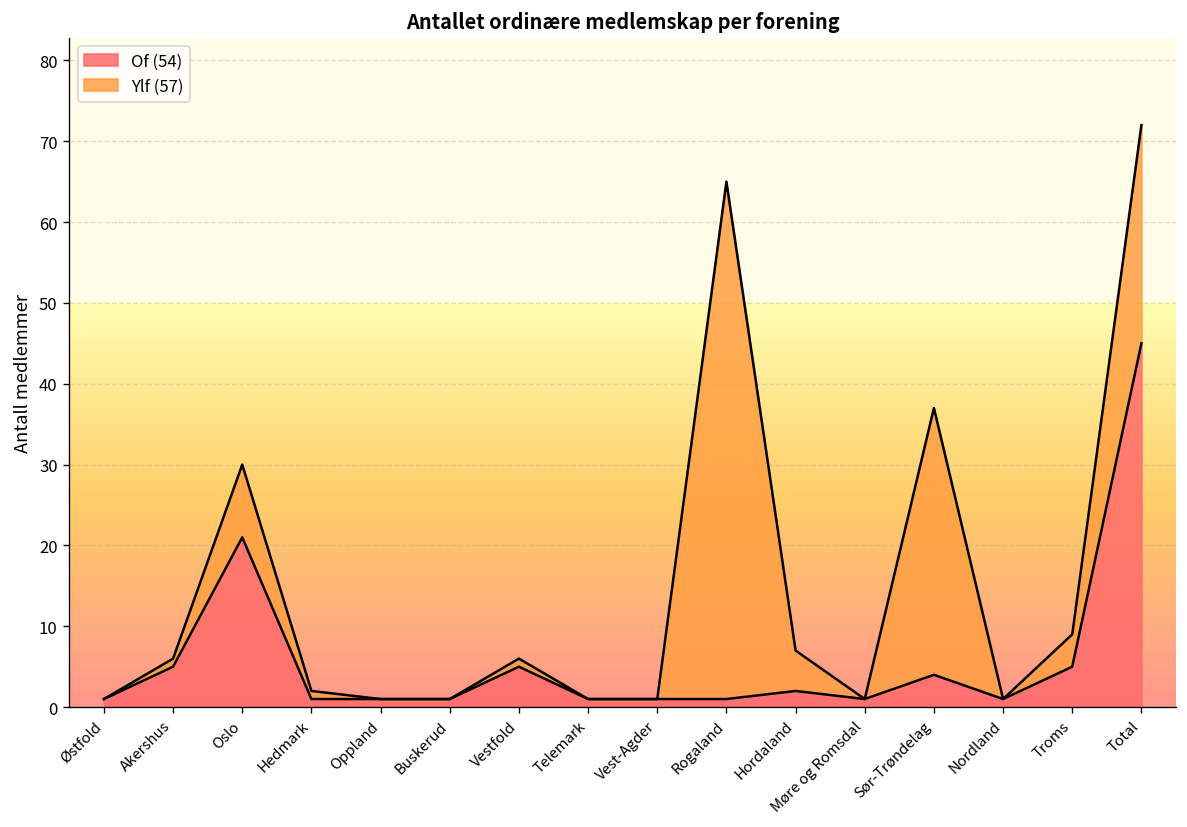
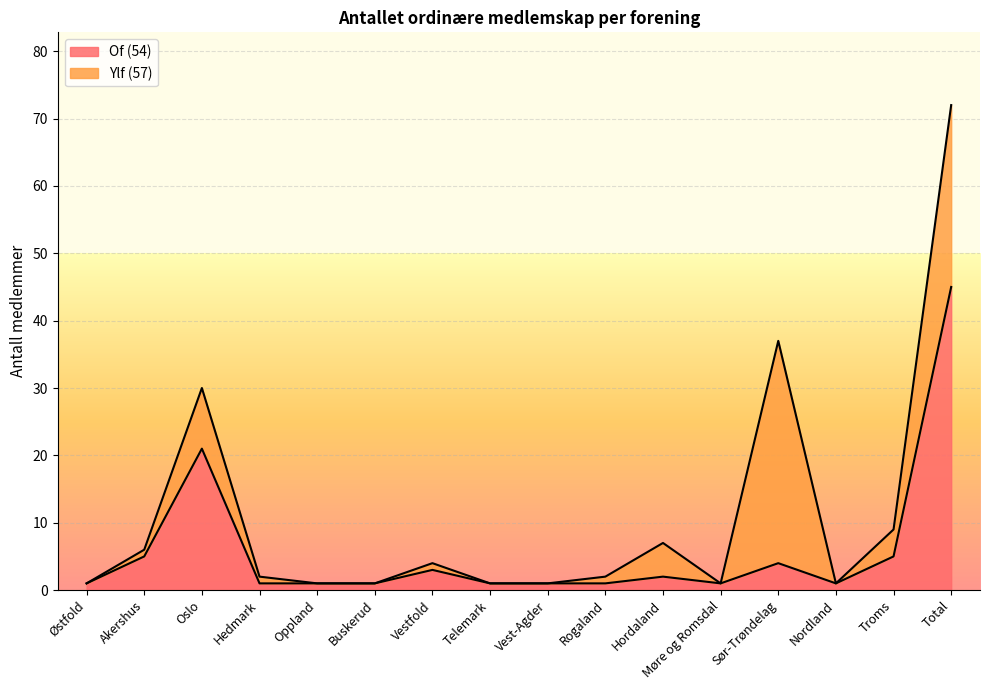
  {
    "Of (54)": {
      "Akershus": 5,
      "Oslo": 21,
      "Hedmark": 1,
-     "Vestfold": 5,
+     "Vestfold": 3,
      "Rogaland": 1,
      "Hordaland": 2,
      "Sør-Trøndelag": 4,
      "Troms": 5,
      "Total": 45
    },
    "Ylf (57)": {
      "Akershus": 1,
      "Oslo": 9,
      "Hedmark": 1,
      "Vestfold": 1,
-     "Rogaland": 64,
+     "Rogaland": 1,
      "Hordaland": 5,
      "Sør-Trøndelag": 33,
      "Troms": 4,
      "Total": 27
    }
  }
